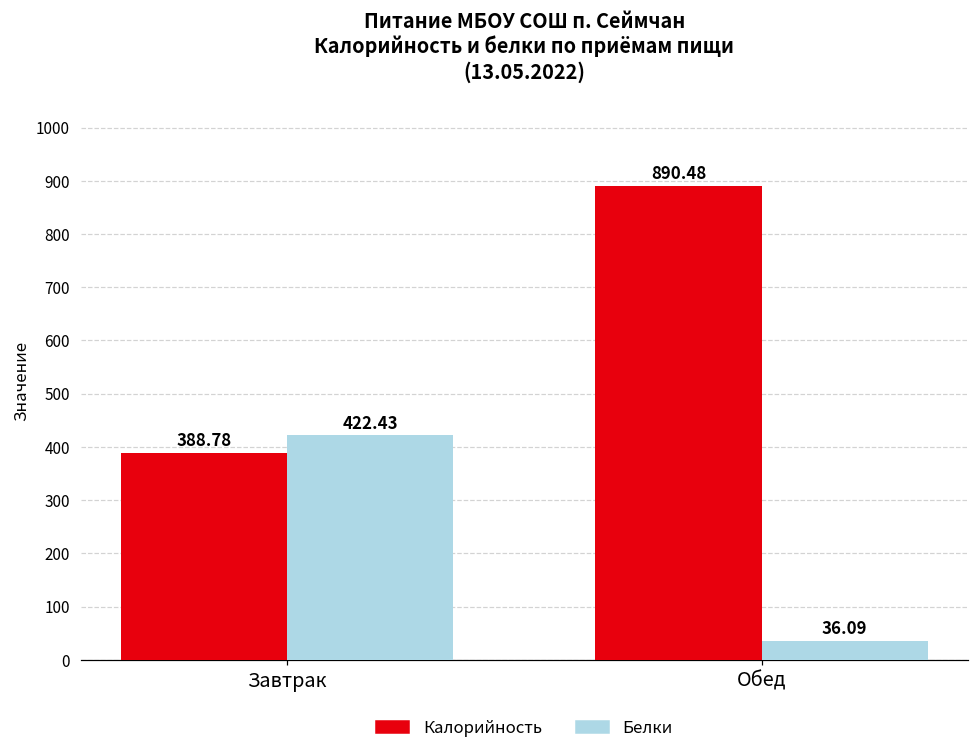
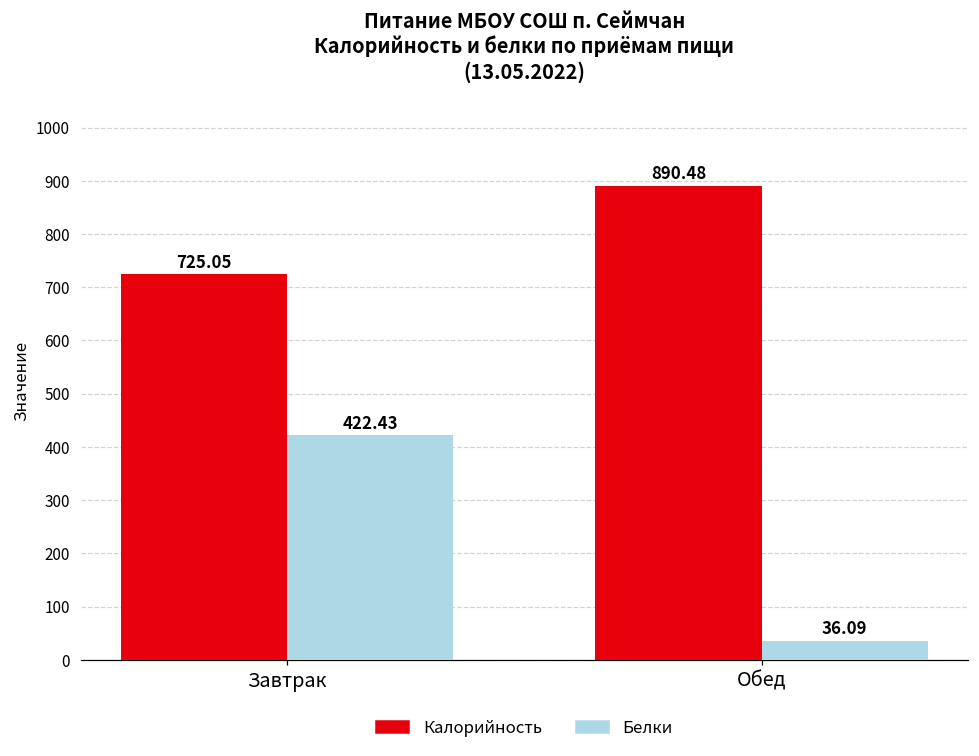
  {
    "Калорийность": {
-     "Завтрак": 388.78,
+     "Завтрак": 725.05,
      "Обед": 890.48
    },
    "Белки": {
      "Завтрак": 422.43,
      "Обед": 36.09
    }
  }
